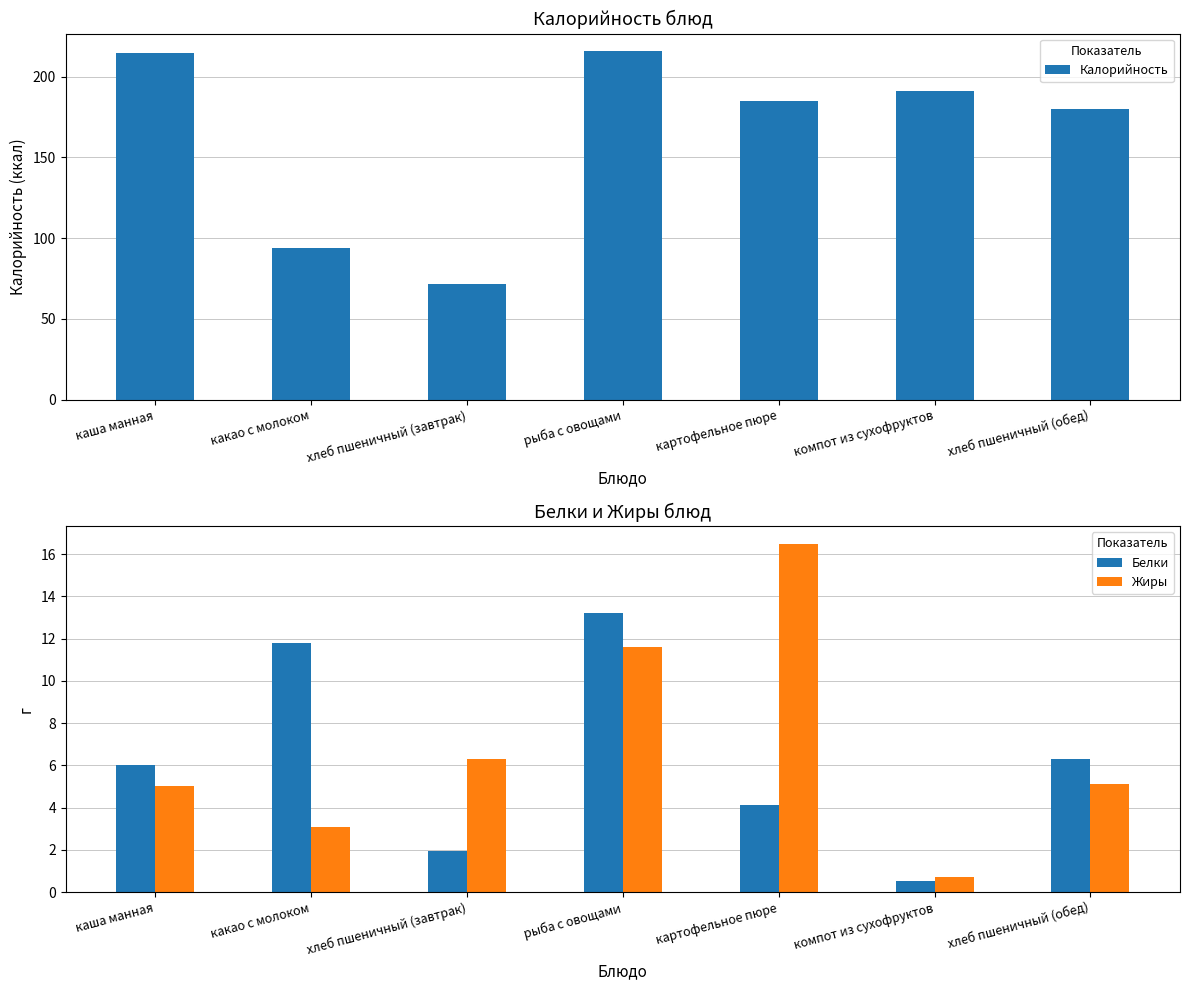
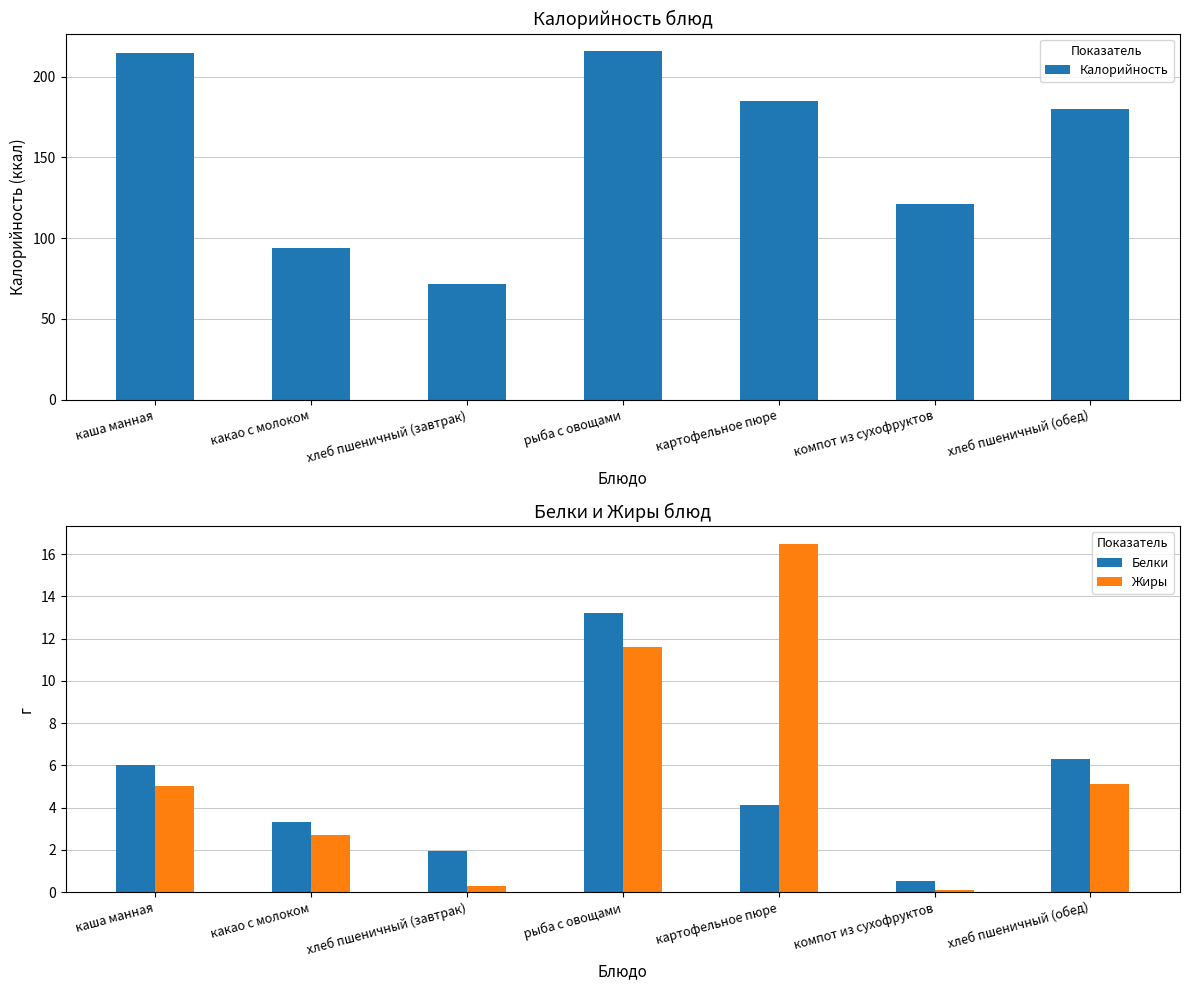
  {
    "Калорийность блюд": {
      "каша манная": 215,
      "какао с молоком": 94,
      "хлеб пшеничный (завтрак)": 72,
      "рыба с овощами": 216,
      "картофельное пюре": 185,
-     "компот из сухофруктов": 191,
+     "компот из сухофруктов": 121,
      "хлеб пшеничный (обед)": 180
    },
    "Белки и Жиры блюд": {
      "Белки": {
        "каша манная": 6.0,
-       "какао с молоком": 11.8,
+       "какао с молоком": 3.3,
        "хлеб пшеничный (завтрак)": 1.9,
        "рыба с овощами": 13.2,
        "картофельное пюре": 4.1,
        "компот из сухофруктов": 0.5,
        "хлеб пшеничный (обед)": 6.3
      },
      "Жиры": {
        "каша манная": 5.0,
-       "какао с молоком": 3.1,
-       "хлеб пшеничный (завтрак)": 6.3,
+       "какао с молоком": 2.7,
+       "хлеб пшеничный (завтрак)": 0.3,
        "рыба с овощами": 11.6,
        "картофельное пюре": 16.5,
-       "компот из сухофруктов": 0.7,
+       "компот из сухофруктов": 0.1,
        "хлеб пшеничный (обед)": 5.1
      }
    }
  }
